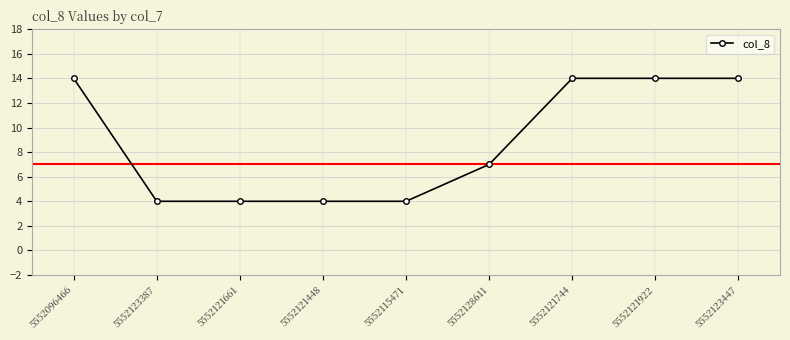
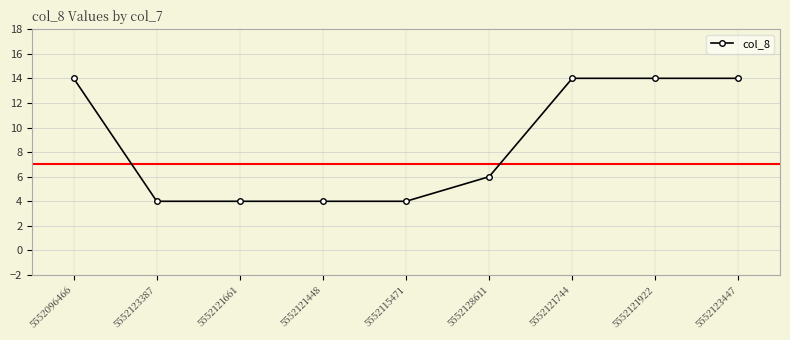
  {
    "5552096466": 14,
    "5552123387": 4,
    "5552121661": 4,
    "5552121448": 4,
    "5552115471": 4,
-   "5552128611": 7,
+   "5552128611": 6,
    "5552121744": 14,
    "5552121922": 14,
    "5552123447": 14
  }
